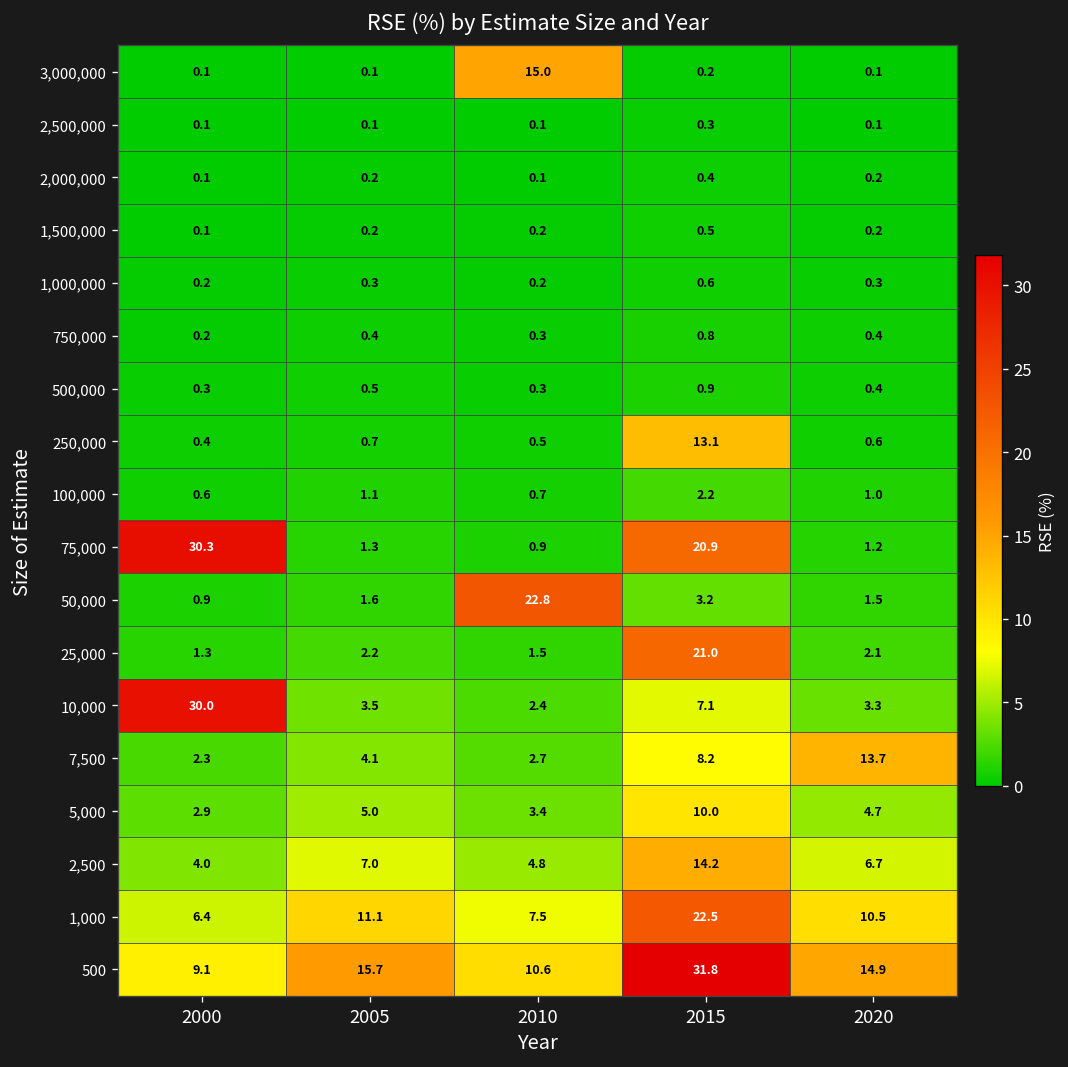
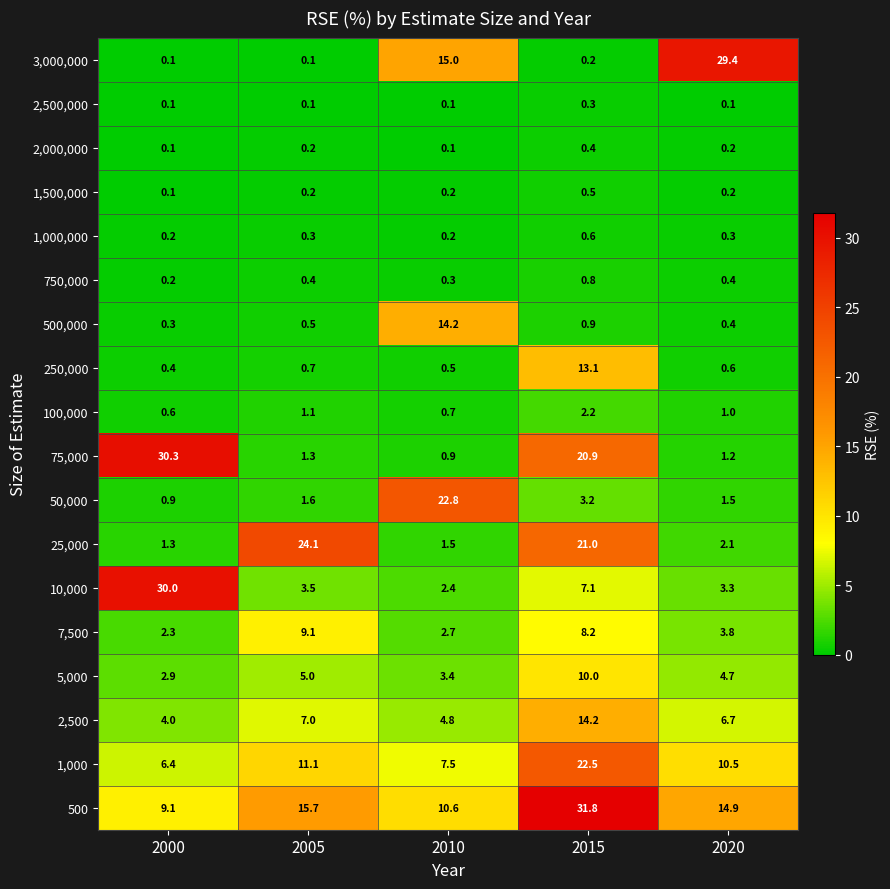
  {
    "3,000,000": {
      "2000": 0.1,
      "2005": 0.1,
      "2010": 15.0,
      "2015": 0.2,
-     "2020": 0.1
+     "2020": 29.4
    },
    "2,500,000": {
      "2000": 0.1,
      "2005": 0.1,
      "2010": 0.1,
      "2015": 0.3,
      "2020": 0.1
    },
    "2,000,000": {
      "2000": 0.1,
      "2005": 0.2,
      "2010": 0.1,
      "2015": 0.4,
      "2020": 0.2
    },
    "1,500,000": {
      "2000": 0.1,
      "2005": 0.2,
      "2010": 0.2,
      "2015": 0.5,
      "2020": 0.2
    },
    "1,000,000": {
      "2000": 0.2,
      "2005": 0.3,
      "2010": 0.2,
      "2015": 0.6,
      "2020": 0.3
    },
    "750,000": {
      "2000": 0.2,
      "2005": 0.4,
      "2010": 0.3,
      "2015": 0.8,
      "2020": 0.4
    },
    "500,000": {
      "2000": 0.3,
      "2005": 0.5,
-     "2010": 0.3,
+     "2010": 14.2,
      "2015": 0.9,
      "2020": 0.4
    },
    "250,000": {
      "2000": 0.4,
      "2005": 0.7,
      "2010": 0.5,
      "2015": 13.1,
      "2020": 0.6
    },
    "100,000": {
      "2000": 0.6,
      "2005": 1.1,
      "2010": 0.7,
      "2015": 2.2,
      "2020": 1.0
    },
    "75,000": {
      "2000": 30.3,
      "2005": 1.3,
      "2010": 0.9,
      "2015": 20.9,
      "2020": 1.2
    },
    "50,000": {
      "2000": 0.9,
      "2005": 1.6,
      "2010": 22.8,
      "2015": 3.2,
      "2020": 1.5
    },
    "25,000": {
      "2000": 1.3,
-     "2005": 2.2,
+     "2005": 24.1,
      "2010": 1.5,
      "2015": 21.0,
      "2020": 2.1
    },
    "10,000": {
      "2000": 30.0,
      "2005": 3.5,
      "2010": 2.4,
      "2015": 7.1,
      "2020": 3.3
    },
    "7,500": {
      "2000": 2.3,
-     "2005": 4.1,
+     "2005": 9.1,
      "2010": 2.7,
      "2015": 8.2,
-     "2020": 13.7
+     "2020": 3.8
    },
    "5,000": {
      "2000": 2.9,
      "2005": 5.0,
      "2010": 3.4,
      "2015": 10.0,
      "2020": 4.7
    },
    "2,500": {
      "2000": 4.0,
      "2005": 7.0,
      "2010": 4.8,
      "2015": 14.2,
      "2020": 6.7
    },
    "1,000": {
      "2000": 6.4,
      "2005": 11.1,
      "2010": 7.5,
      "2015": 22.5,
      "2020": 10.5
    },
    "500": {
      "2000": 9.1,
      "2005": 15.7,
      "2010": 10.6,
      "2015": 31.8,
      "2020": 14.9
    }
  }
